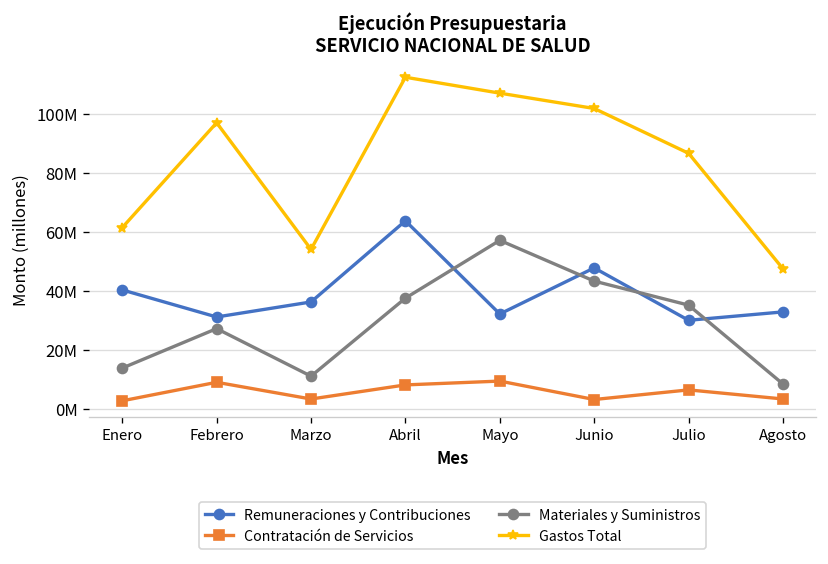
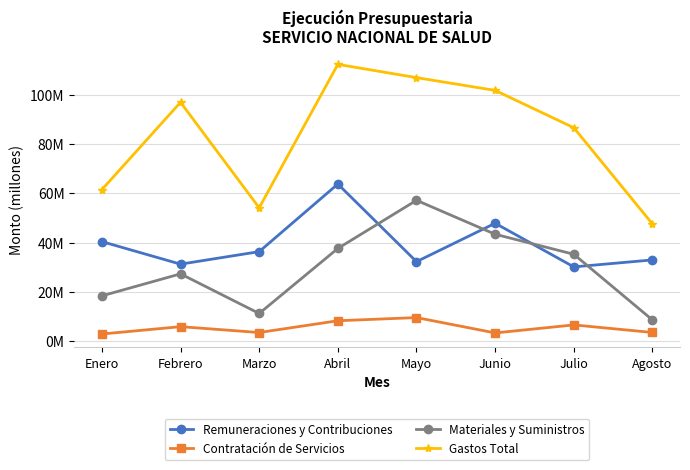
  {
    "Remuneraciones y Contribuciones": {
      "Enero": 40000000,
      "Febrero": 31000000,
      "Marzo": 36000000,
      "Abril": 64000000,
      "Mayo": 32000000,
      "Junio": 48000000,
      "Julio": 30000000,
      "Agosto": 33000000
    },
    "Contratación de Servicios": {
      "Enero": 3000000,
-     "Febrero": 9000000,
+     "Febrero": 6000000,
      "Marzo": 3000000,
      "Abril": 8000000,
      "Mayo": 9000000,
      "Junio": 3000000,
      "Julio": 7000000,
      "Agosto": 3000000
    },
    "Materiales y Suministros": {
-     "Enero": 14000000,
+     "Enero": 18000000,
      "Febrero": 27000000,
      "Marzo": 11000000,
      "Abril": 38000000,
      "Mayo": 57000000,
      "Junio": 43000000,
      "Julio": 35000000,
      "Agosto": 9000000
    },
    "Gastos Total": {
      "Enero": 61000000,
      "Febrero": 97000000,
      "Marzo": 54000000,
      "Abril": 112000000,
      "Mayo": 107000000,
      "Junio": 102000000,
      "Julio": 87000000,
      "Agosto": 48000000
    }
  }
